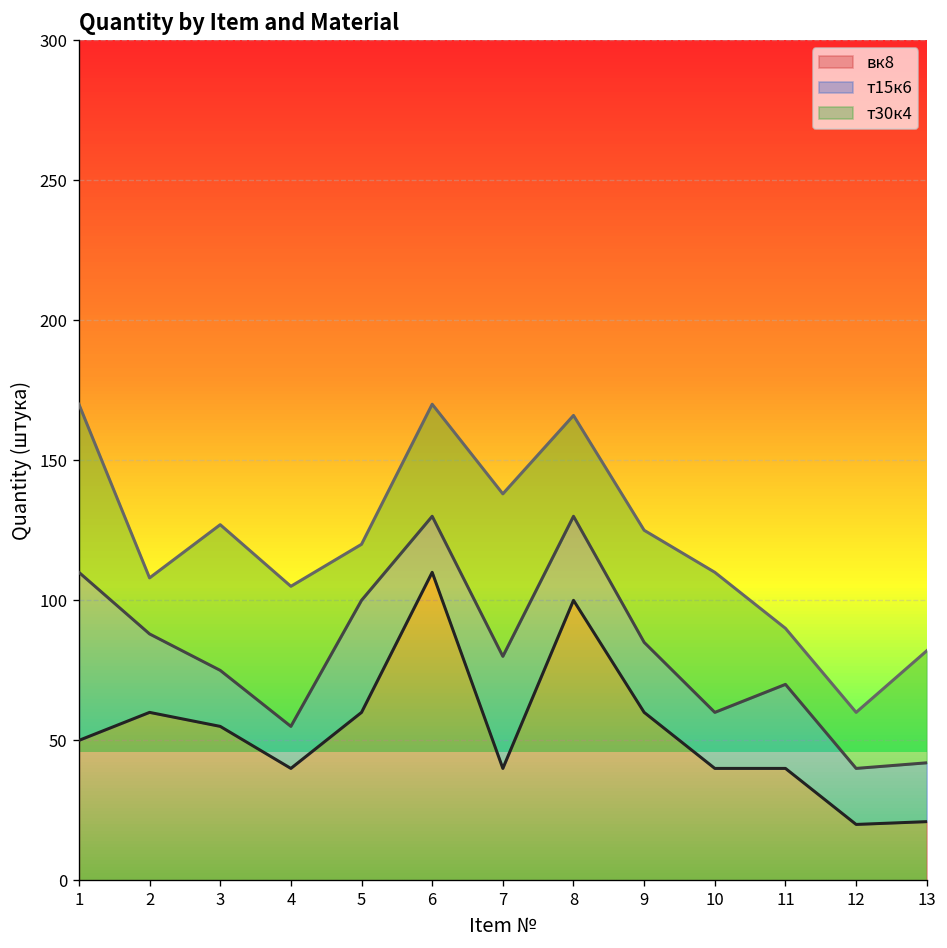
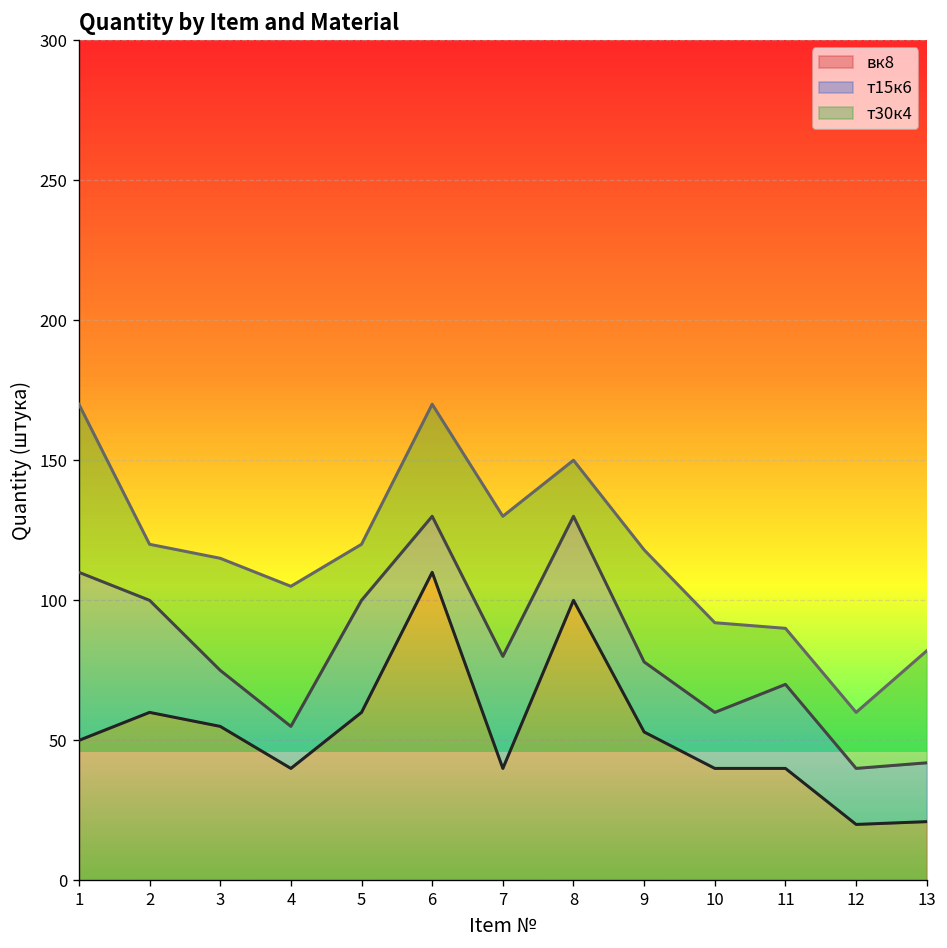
  {
    "вк8": {
      "1": 50,
      "2": 60,
      "3": 55,
      "4": 40,
      "5": 60,
      "6": 110,
      "7": 40,
      "8": 100,
-     "9": 60,
+     "9": 53,
      "10": 40,
      "11": 40,
      "12": 20,
      "13": 21
    },
    "т15к6": {
      "1": 60,
-     "2": 28,
+     "2": 40,
      "3": 20,
      "4": 15,
      "5": 40,
      "6": 20,
      "7": 40,
      "8": 30,
      "9": 25,
      "10": 20,
      "11": 30,
      "12": 20,
      "13": 21
    },
    "т30к4": {
      "1": 60,
      "2": 20,
-     "3": 52,
+     "3": 40,
      "4": 50,
      "5": 20,
      "6": 40,
-     "7": 58,
-     "8": 36,
+     "7": 50,
+     "8": 20,
      "9": 40,
-     "10": 50,
+     "10": 32,
      "11": 20,
      "12": 20,
      "13": 40
    }
  }
